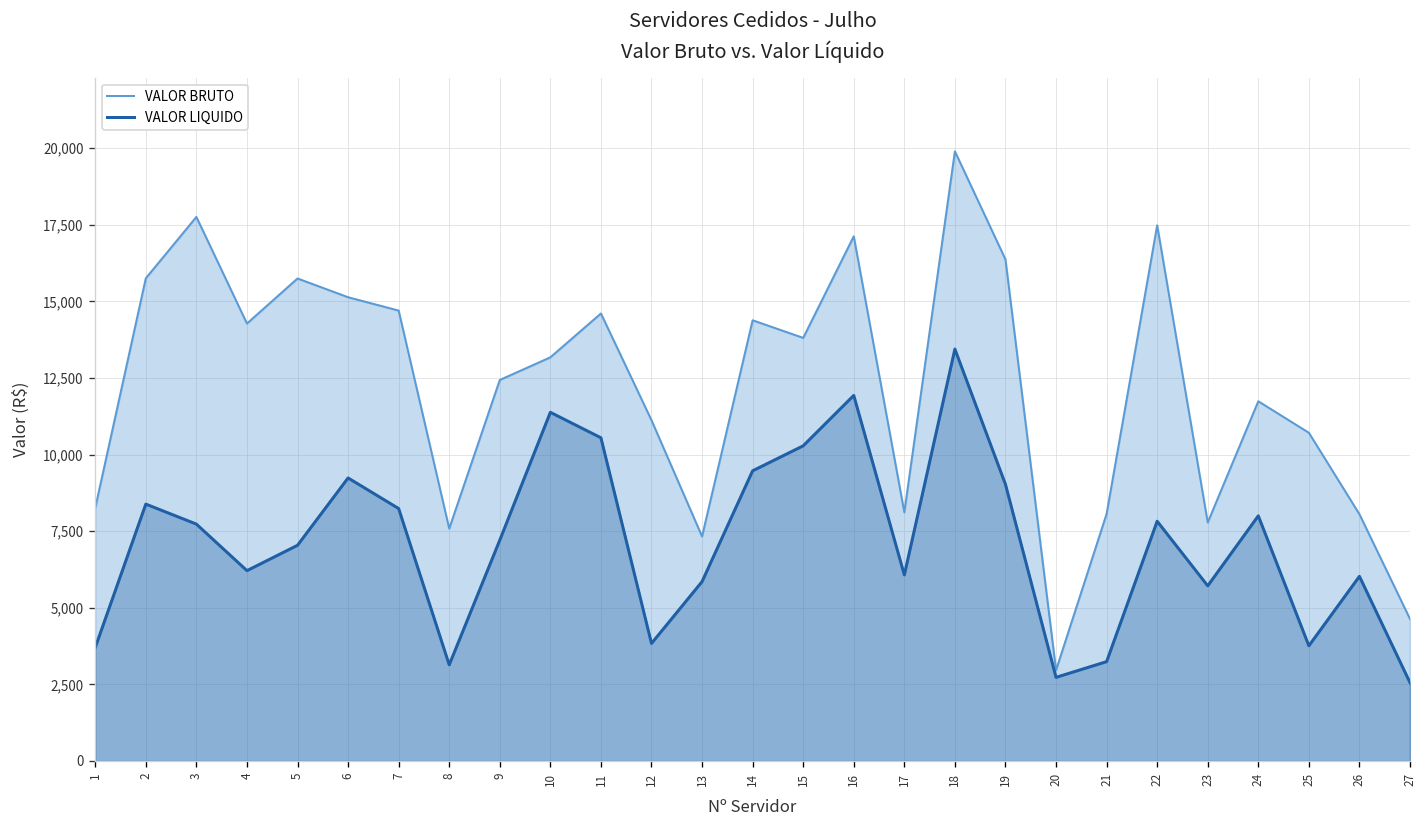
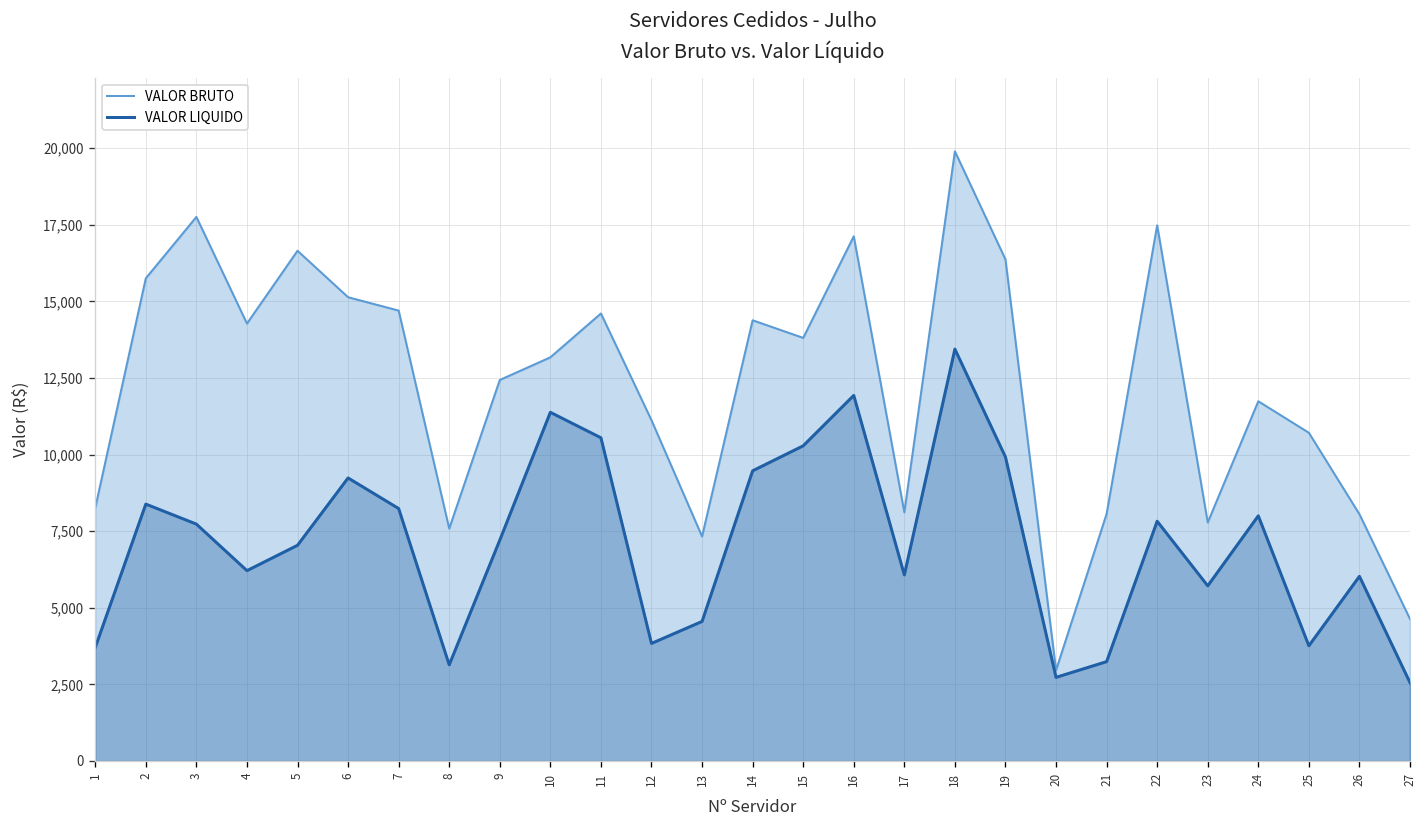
  {
    "VALOR BRUTO": {
      "1": "8,300",
      "2": "15,800",
      "3": "17,800",
      "4": "14,300",
-     "5": "15,700",
+     "5": "16,700",
      "6": "15,100",
      "7": "14,700",
      "8": "7,600",
      "9": "12,400",
      "10": "13,200",
      "11": "14,600",
      "12": "11,100",
      "13": "7,300",
      "14": "14,400",
      "15": "13,800",
      "16": "17,100",
      "17": "8,100",
      "18": "19,900",
      "19": "16,400",
      "20": "3,000",
      "21": "8,100",
      "22": "17,500",
      "23": "7,800",
      "24": "11,700",
      "25": "10,700",
      "26": "8,100",
      "27": "4,600"
    },
    "VALOR LIQUIDO": {
      "1": "3,700",
      "2": "8,400",
      "3": "7,700",
      "4": "6,200",
      "5": "7,000",
      "6": "9,200",
      "7": "8,200",
      "8": "3,100",
      "9": "7,200",
      "10": "11,400",
      "11": "10,600",
      "12": "3,800",
-     "13": "5,900",
+     "13": "4,600",
      "14": "9,500",
      "15": "10,300",
      "16": "11,900",
      "17": "6,100",
      "18": "13,400",
-     "19": "9,000",
+     "19": "9,900",
      "20": "2,700",
      "21": "3,200",
      "22": "7,800",
      "23": "5,700",
      "24": "8,000",
      "25": "3,800",
      "26": "6,000",
      "27": "2,600"
    }
  }
